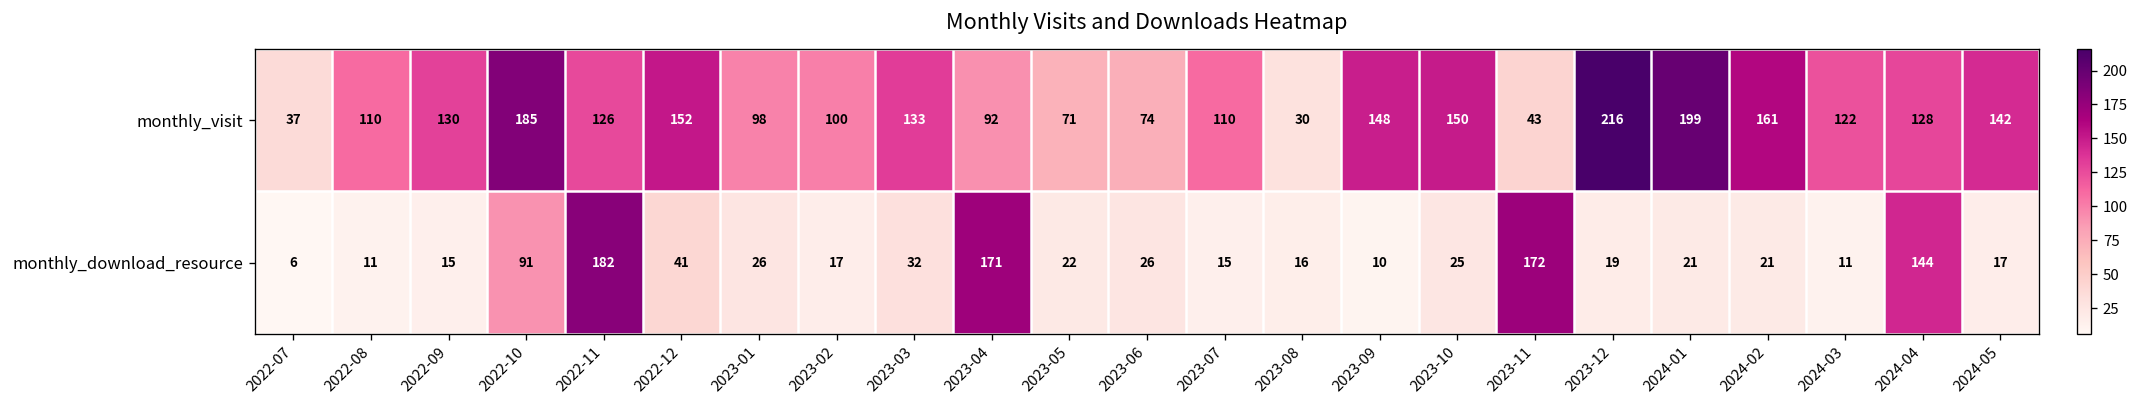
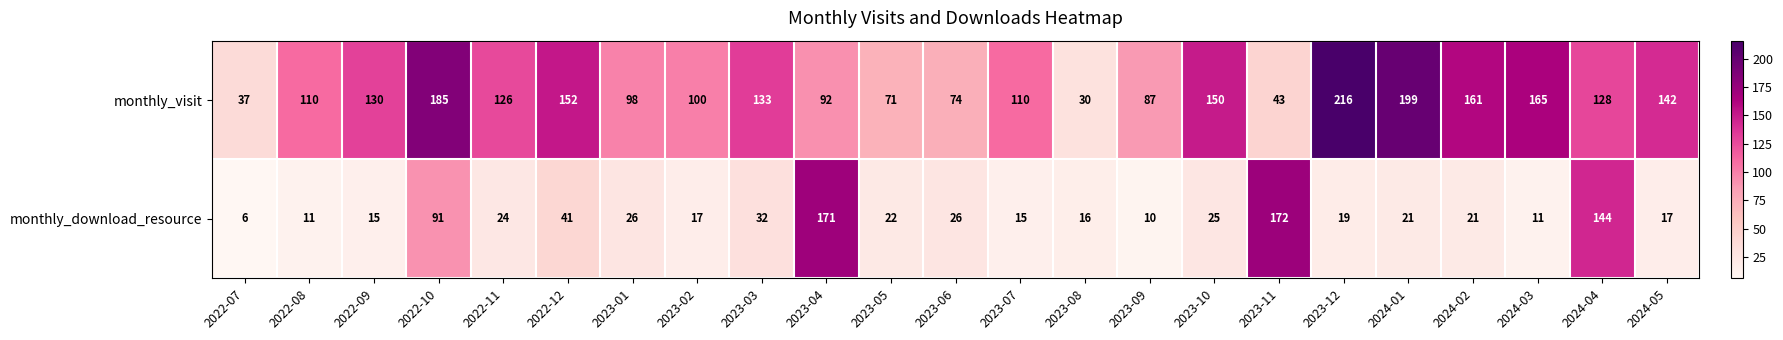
  {
    "monthly_visit": {
      "2022-07": 37,
      "2022-08": 110,
      "2022-09": 130,
      "2022-10": 185,
      "2022-11": 126,
      "2022-12": 152,
      "2023-01": 98,
      "2023-02": 100,
      "2023-03": 133,
      "2023-04": 92,
      "2023-05": 71,
      "2023-06": 74,
      "2023-07": 110,
      "2023-08": 30,
-     "2023-09": 148,
+     "2023-09": 87,
      "2023-10": 150,
      "2023-11": 43,
      "2023-12": 216,
      "2024-01": 199,
      "2024-02": 161,
-     "2024-03": 122,
+     "2024-03": 165,
      "2024-04": 128,
      "2024-05": 142
    },
    "monthly_download_resource": {
      "2022-07": 6,
      "2022-08": 11,
      "2022-09": 15,
      "2022-10": 91,
-     "2022-11": 182,
+     "2022-11": 24,
      "2022-12": 41,
      "2023-01": 26,
      "2023-02": 17,
      "2023-03": 32,
      "2023-04": 171,
      "2023-05": 22,
      "2023-06": 26,
      "2023-07": 15,
      "2023-08": 16,
      "2023-09": 10,
      "2023-10": 25,
      "2023-11": 172,
      "2023-12": 19,
      "2024-01": 21,
      "2024-02": 21,
      "2024-03": 11,
      "2024-04": 144,
      "2024-05": 17
    }
  }
